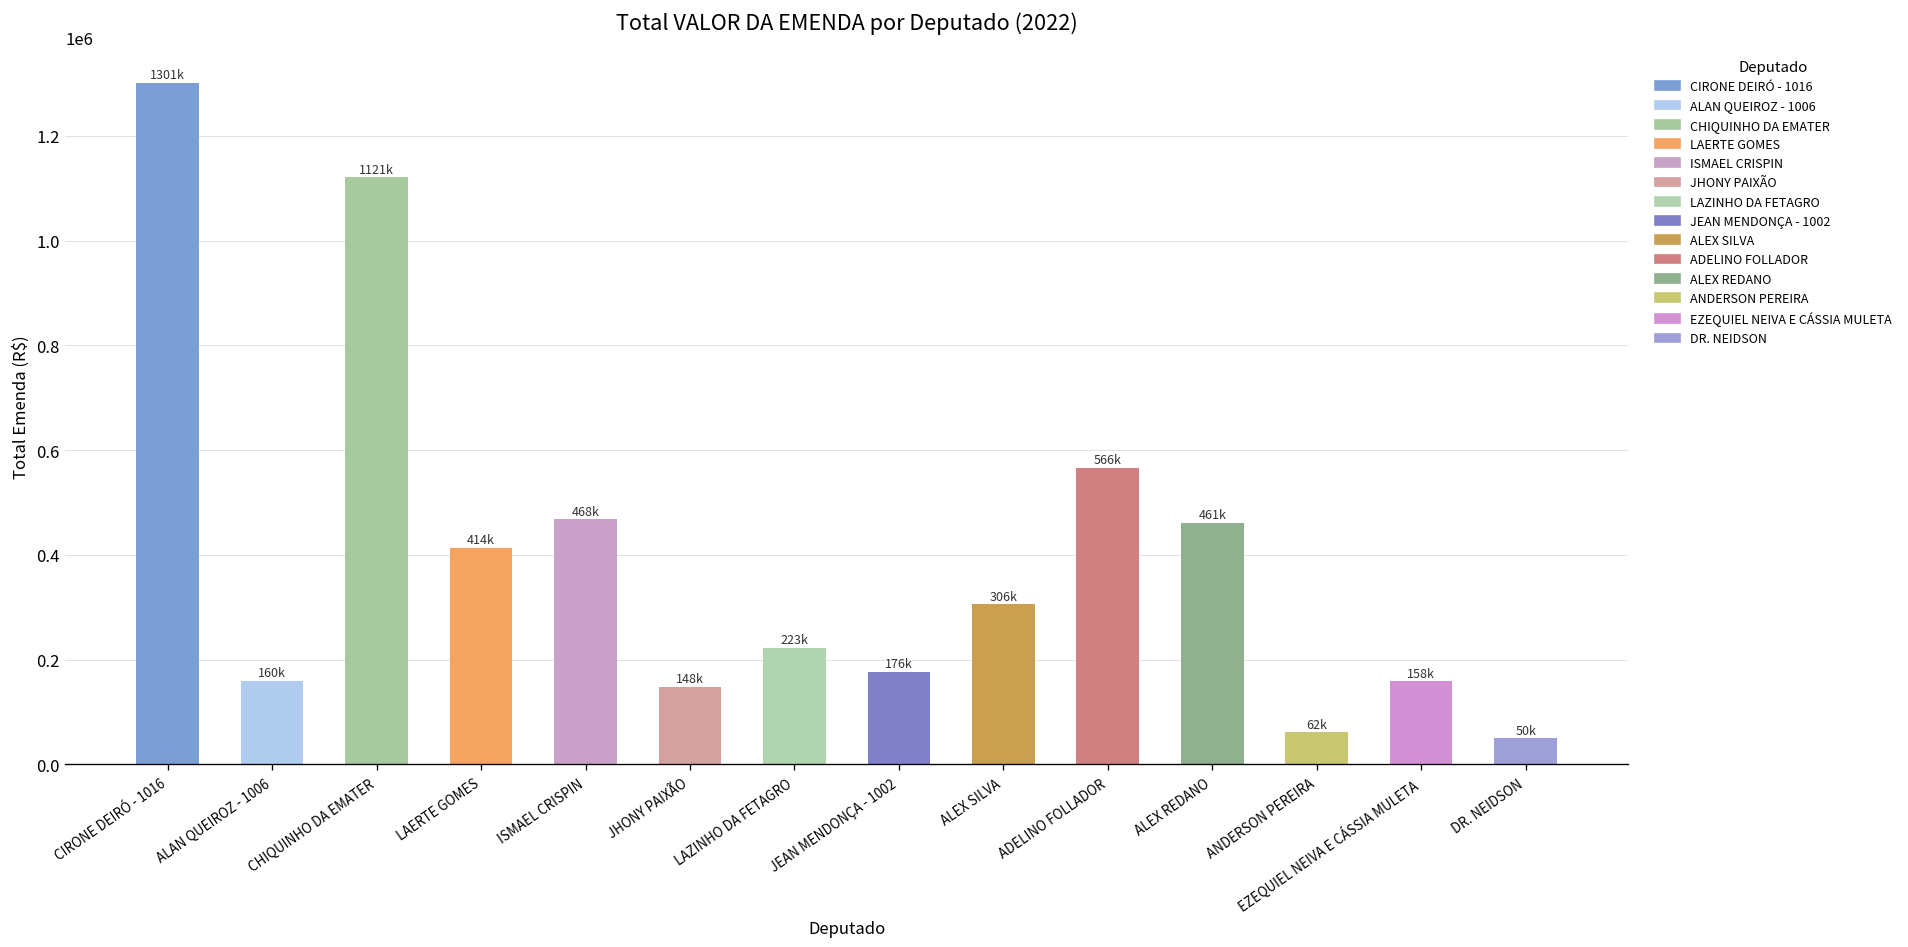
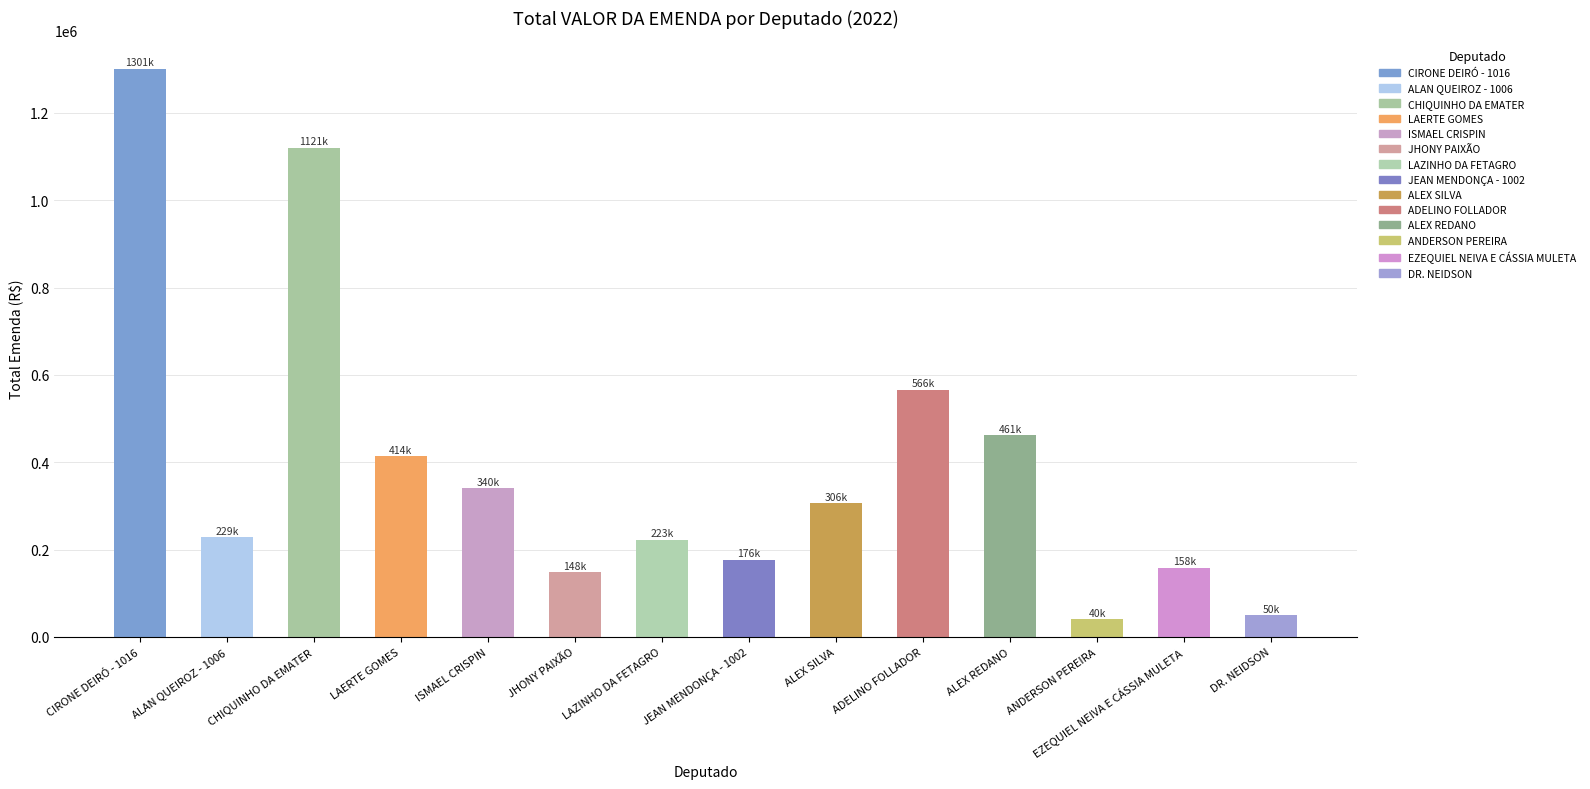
  {
    "CIRONE DEIRÓ - 1016": "1301k",
-   "ALAN QUEIROZ - 1006": "160k",
+   "ALAN QUEIROZ - 1006": "229k",
    "CHIQUINHO DA EMATER": "1121k",
    "LAERTE GOMES": "414k",
-   "ISMAEL CRISPIN": "468k",
+   "ISMAEL CRISPIN": "340k",
    "JHONY PAIXÃO": "148k",
    "LAZINHO DA FETAGRO": "223k",
    "JEAN MENDONÇA - 1002": "176k",
    "ALEX SILVA": "306k",
    "ADELINO FOLLADOR": "566k",
    "ALEX REDANO": "461k",
-   "ANDERSON PEREIRA": "62k",
+   "ANDERSON PEREIRA": "40k",
    "EZEQUIEL NEIVA E CÁSSIA MULETA": "158k",
    "DR. NEIDSON": "50k"
  }
